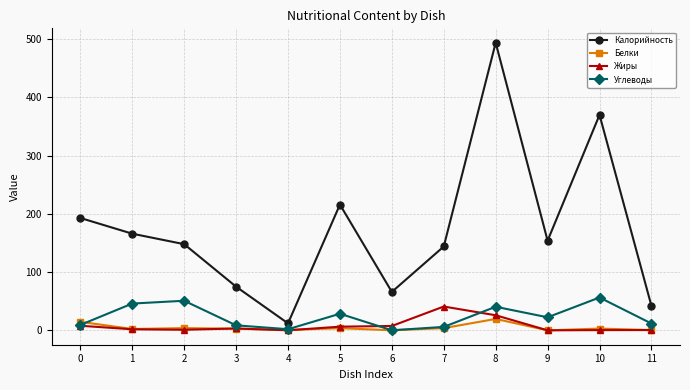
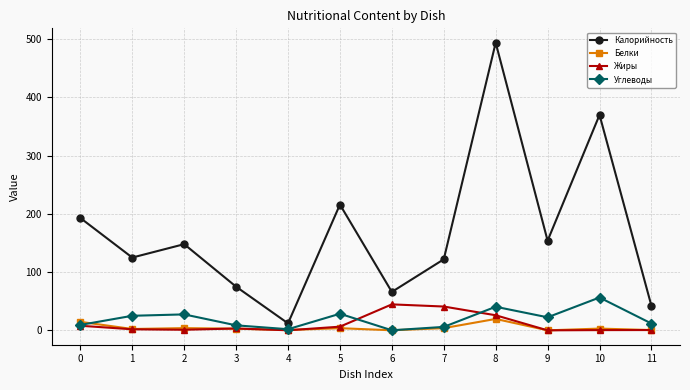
  {
    "Калорийность": {
      "0": 190,
-     "1": 170,
+     "1": 130,
      "2": 150,
      "3": 80,
      "4": 10,
      "5": 220,
      "6": 70,
-     "7": 140,
+     "7": 120,
      "8": 490,
      "9": 150,
      "10": 370,
      "11": 40
    },
    "Белки": {
      "0": 10,
      "8": 20
    },
    "Жиры": {
-     "6": 10,
+     "6": 40,
      "7": 40,
      "8": 30
    },
    "Углеводы": {
-     "1": 50,
-     "2": 50,
+     "1": 30,
+     "2": 30,
      "3": 10,
      "5": 30,
      "8": 40,
      "9": 20,
      "10": 60,
      "11": 10
    }
  }
